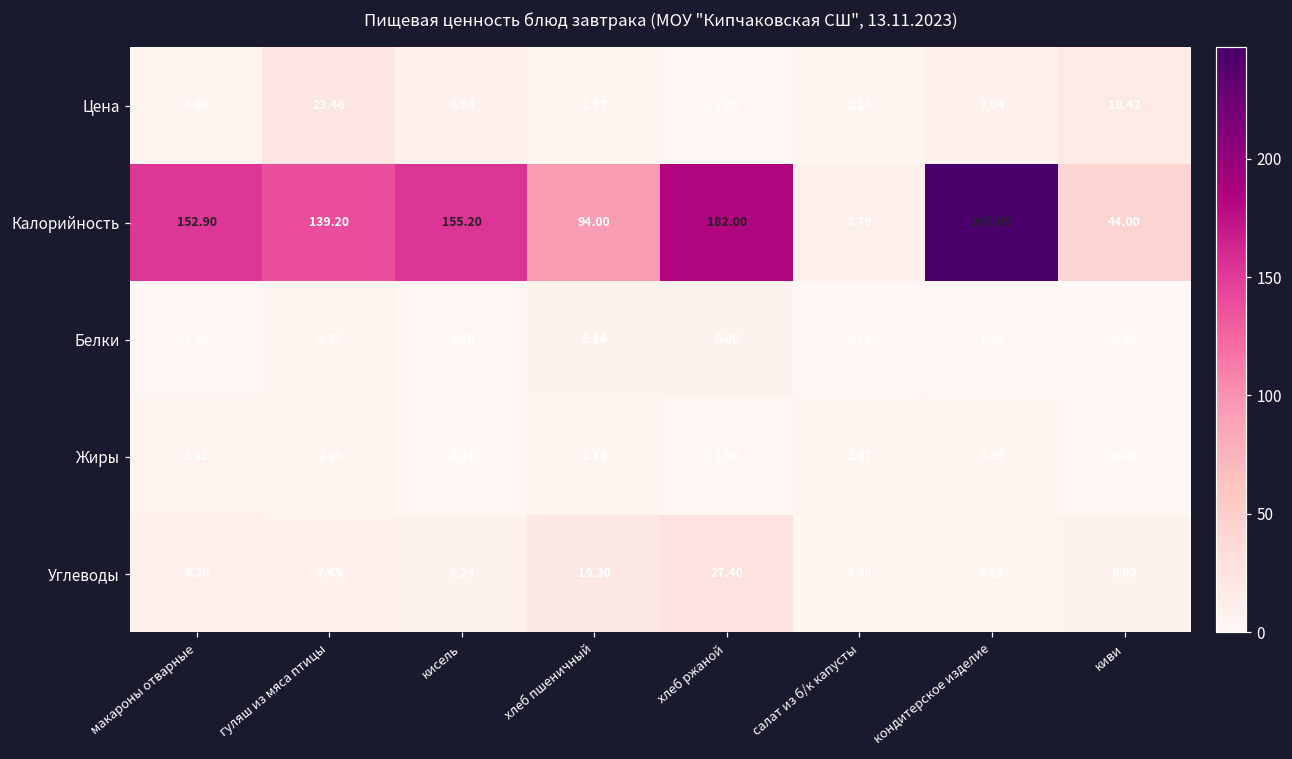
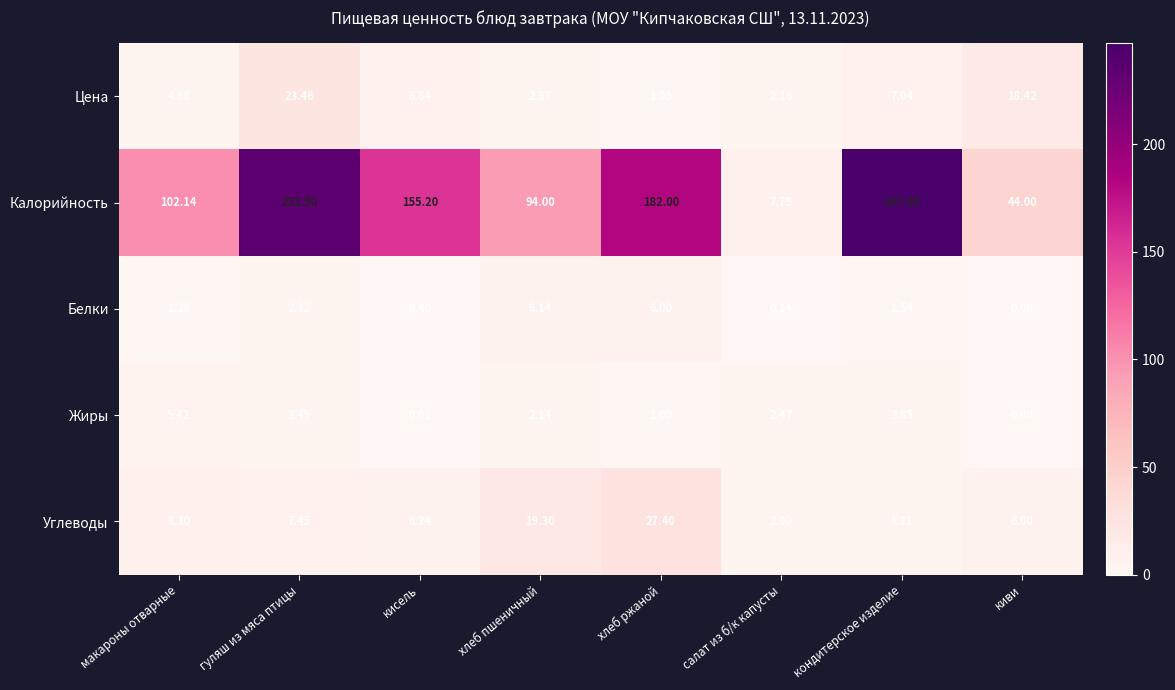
  {
    "Калорийность": {
-     "макароны отварные": 152.90,
-     "гуляш из мяса птицы": 139.20,
+     "макароны отварные": 102.14,
+     "гуляш из мяса птицы": 233.50,
      "кисель": 155.20,
      "хлеб пшеничный": 94.00,
      "хлеб ржаной": 182.00,
      "кондитерское изделие": 247.00
    }
  }
